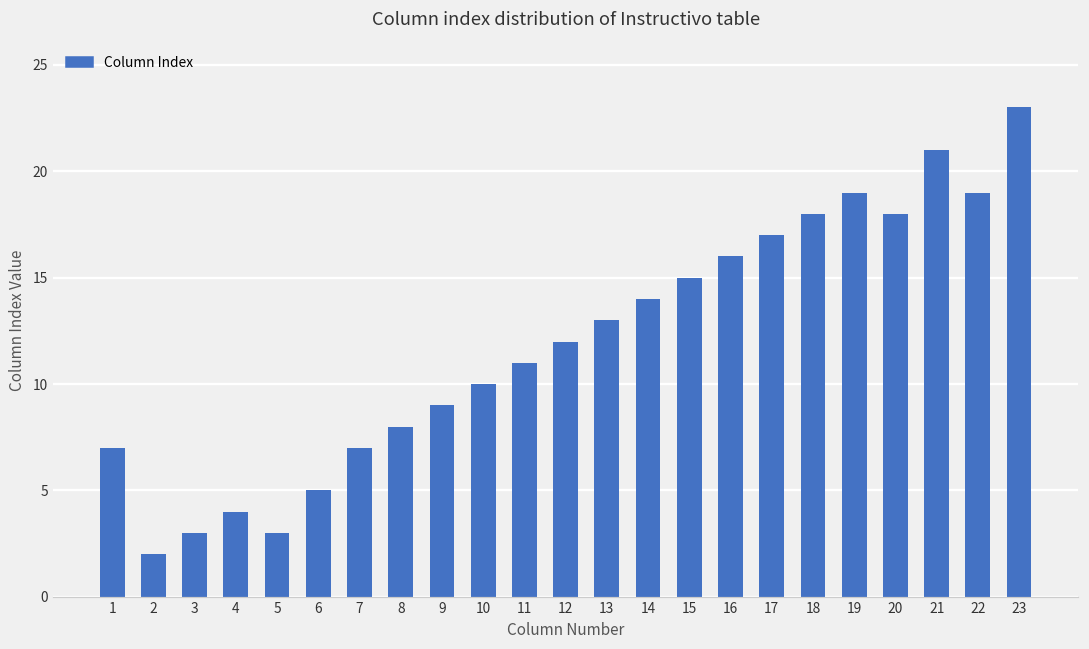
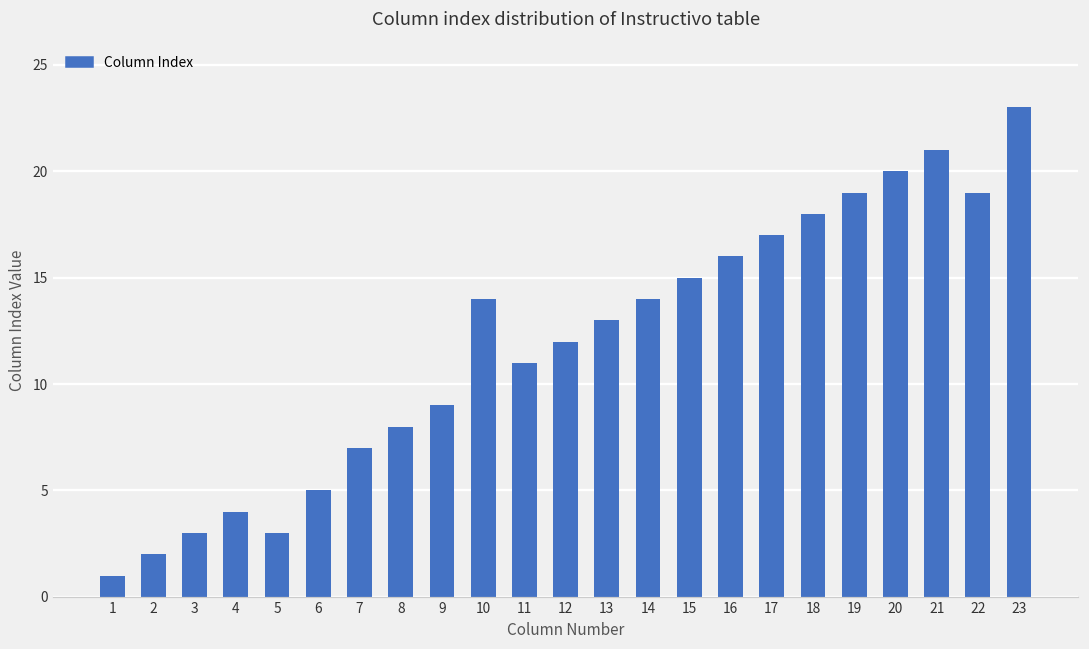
  {
-   "1": 7,
+   "1": 1,
    "2": 2,
    "3": 3,
    "4": 4,
    "5": 3,
    "6": 5,
    "7": 7,
    "8": 8,
    "9": 9,
-   "10": 10,
+   "10": 14,
    "11": 11,
    "12": 12,
    "13": 13,
    "14": 14,
    "15": 15,
    "16": 16,
    "17": 17,
    "18": 18,
    "19": 19,
-   "20": 18,
+   "20": 20,
    "21": 21,
    "22": 19,
    "23": 23
  }
